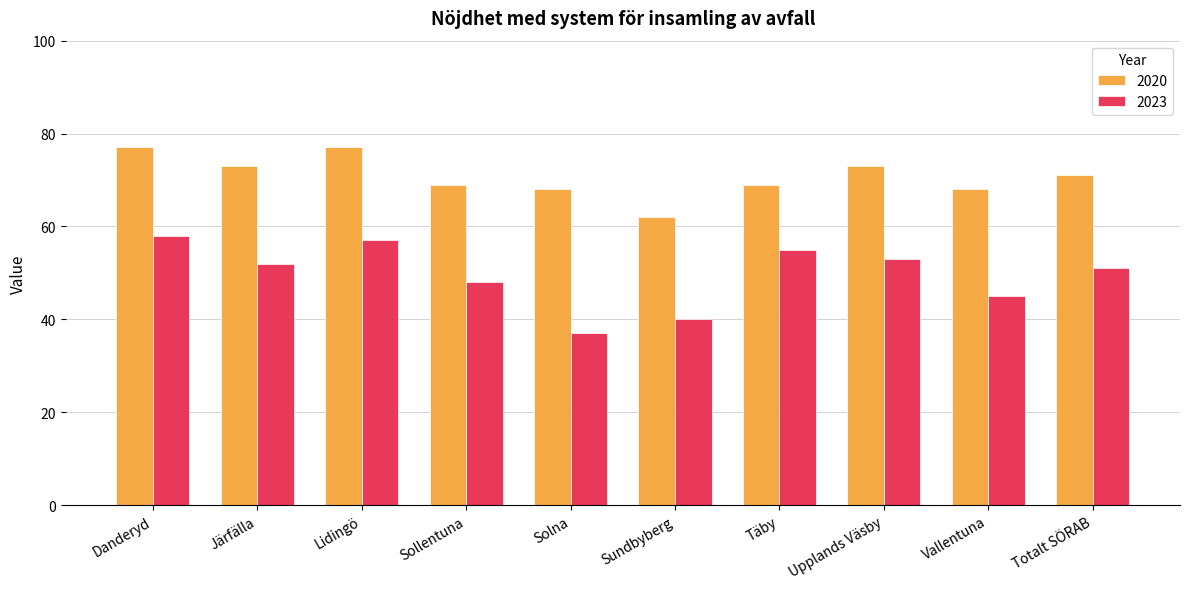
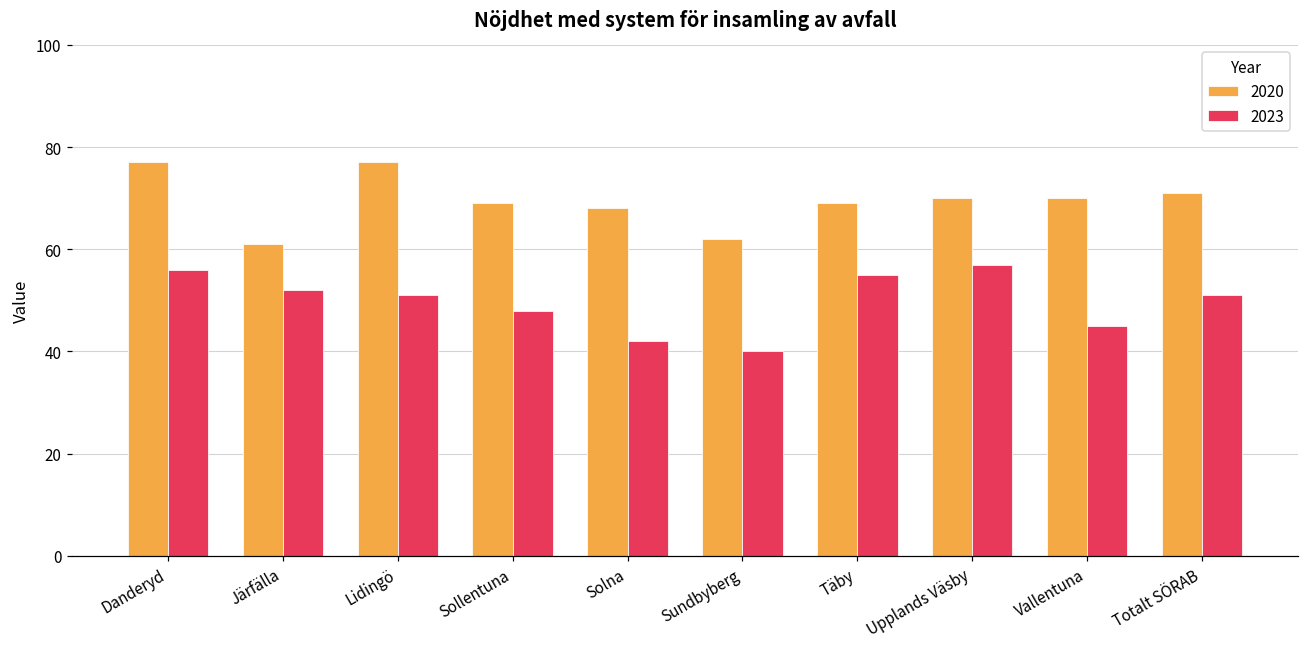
  {
    "2020": {
      "Danderyd": 77,
-     "Järfälla": 73,
+     "Järfälla": 61,
      "Lidingö": 77,
      "Sollentuna": 69,
      "Solna": 68,
      "Sundbyberg": 62,
      "Täby": 69,
-     "Upplands Väsby": 73,
-     "Vallentuna": 68,
+     "Upplands Väsby": 70,
+     "Vallentuna": 70,
      "Totalt SÖRAB": 71
    },
    "2023": {
-     "Danderyd": 58,
+     "Danderyd": 56,
      "Järfälla": 52,
-     "Lidingö": 57,
+     "Lidingö": 51,
      "Sollentuna": 48,
-     "Solna": 37,
+     "Solna": 42,
      "Sundbyberg": 40,
      "Täby": 55,
-     "Upplands Väsby": 53,
+     "Upplands Väsby": 57,
      "Vallentuna": 45,
      "Totalt SÖRAB": 51
    }
  }
